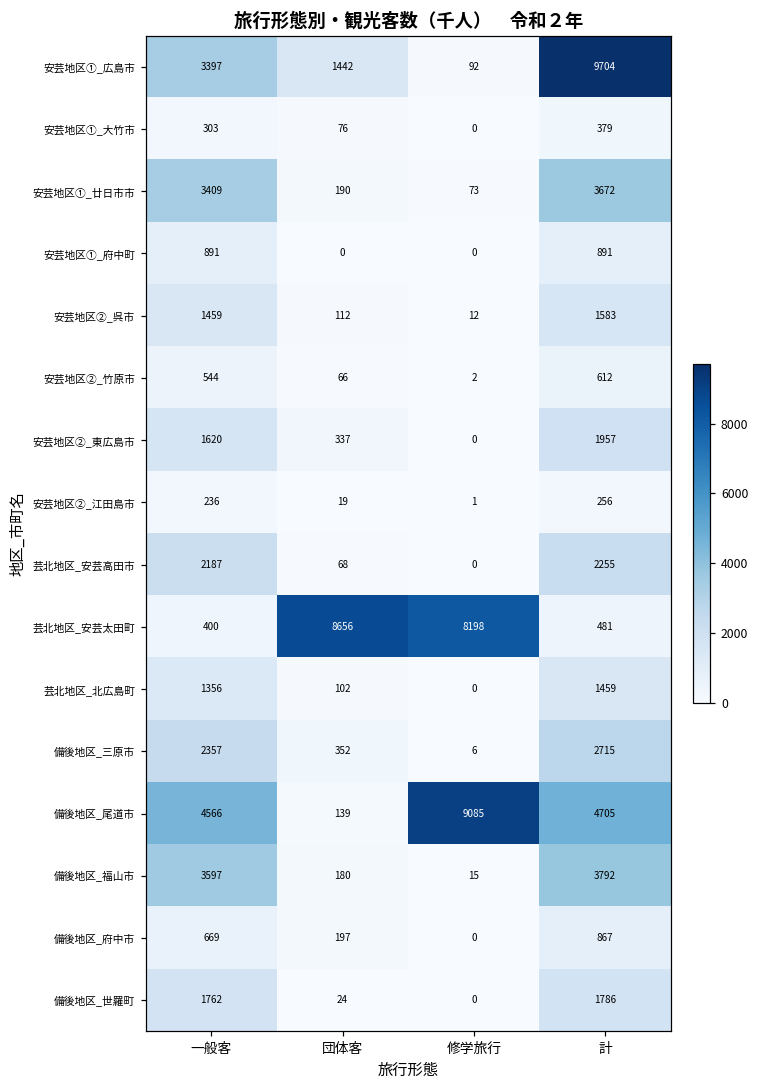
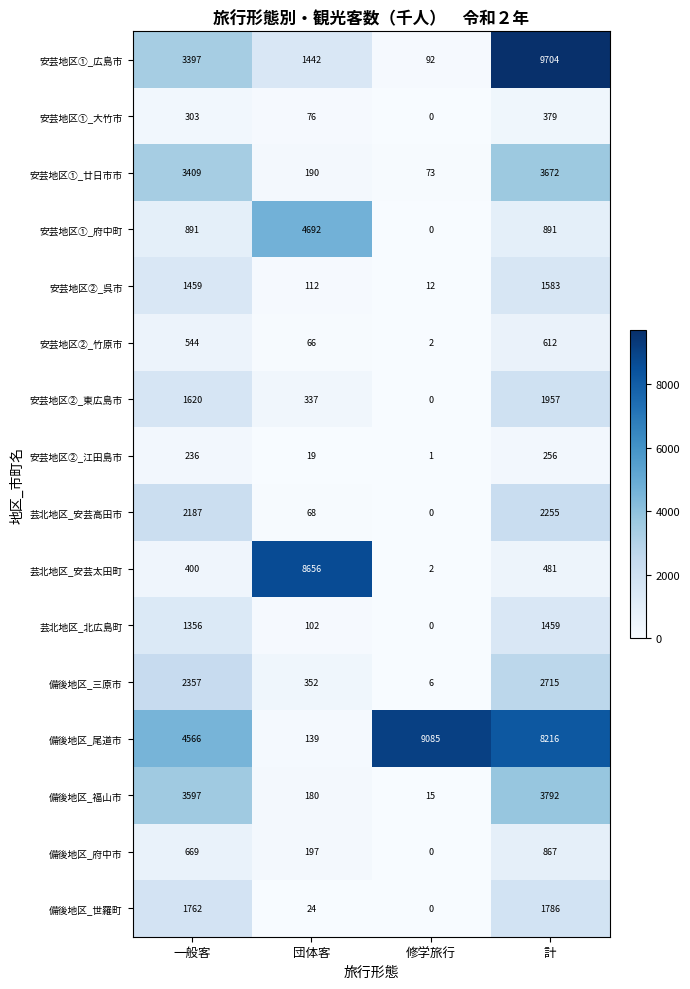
  {
    "安芸地区①_広島市": {
      "一般客": 3397,
      "団体客": 1442,
      "修学旅行": 92,
      "計": 9704
    },
    "安芸地区①_大竹市": {
      "一般客": 303,
      "団体客": 76,
      "修学旅行": 0,
      "計": 379
    },
    "安芸地区①_廿日市市": {
      "一般客": 3409,
      "団体客": 190,
      "修学旅行": 73,
      "計": 3672
    },
    "安芸地区①_府中町": {
      "一般客": 891,
-     "団体客": 0,
+     "団体客": 4692,
      "修学旅行": 0,
      "計": 891
    },
    "安芸地区②_呉市": {
      "一般客": 1459,
      "団体客": 112,
      "修学旅行": 12,
      "計": 1583
    },
    "安芸地区②_竹原市": {
      "一般客": 544,
      "団体客": 66,
      "修学旅行": 2,
      "計": 612
    },
    "安芸地区②_東広島市": {
      "一般客": 1620,
      "団体客": 337,
      "修学旅行": 0,
      "計": 1957
    },
    "安芸地区②_江田島市": {
      "一般客": 236,
      "団体客": 19,
      "修学旅行": 1,
      "計": 256
    },
    "芸北地区_安芸高田市": {
      "一般客": 2187,
      "団体客": 68,
      "修学旅行": 0,
      "計": 2255
    },
    "芸北地区_安芸太田町": {
      "一般客": 400,
      "団体客": 8656,
-     "修学旅行": 8198,
+     "修学旅行": 2,
      "計": 481
    },
    "芸北地区_北広島町": {
      "一般客": 1356,
      "団体客": 102,
      "修学旅行": 0,
      "計": 1459
    },
    "備後地区_三原市": {
      "一般客": 2357,
      "団体客": 352,
      "修学旅行": 6,
      "計": 2715
    },
    "備後地区_尾道市": {
      "一般客": 4566,
      "団体客": 139,
      "修学旅行": 9085,
-     "計": 4705
+     "計": 8216
    },
    "備後地区_福山市": {
      "一般客": 3597,
      "団体客": 180,
      "修学旅行": 15,
      "計": 3792
    },
    "備後地区_府中市": {
      "一般客": 669,
      "団体客": 197,
      "修学旅行": 0,
      "計": 867
    },
    "備後地区_世羅町": {
      "一般客": 1762,
      "団体客": 24,
      "修学旅行": 0,
      "計": 1786
    }
  }
